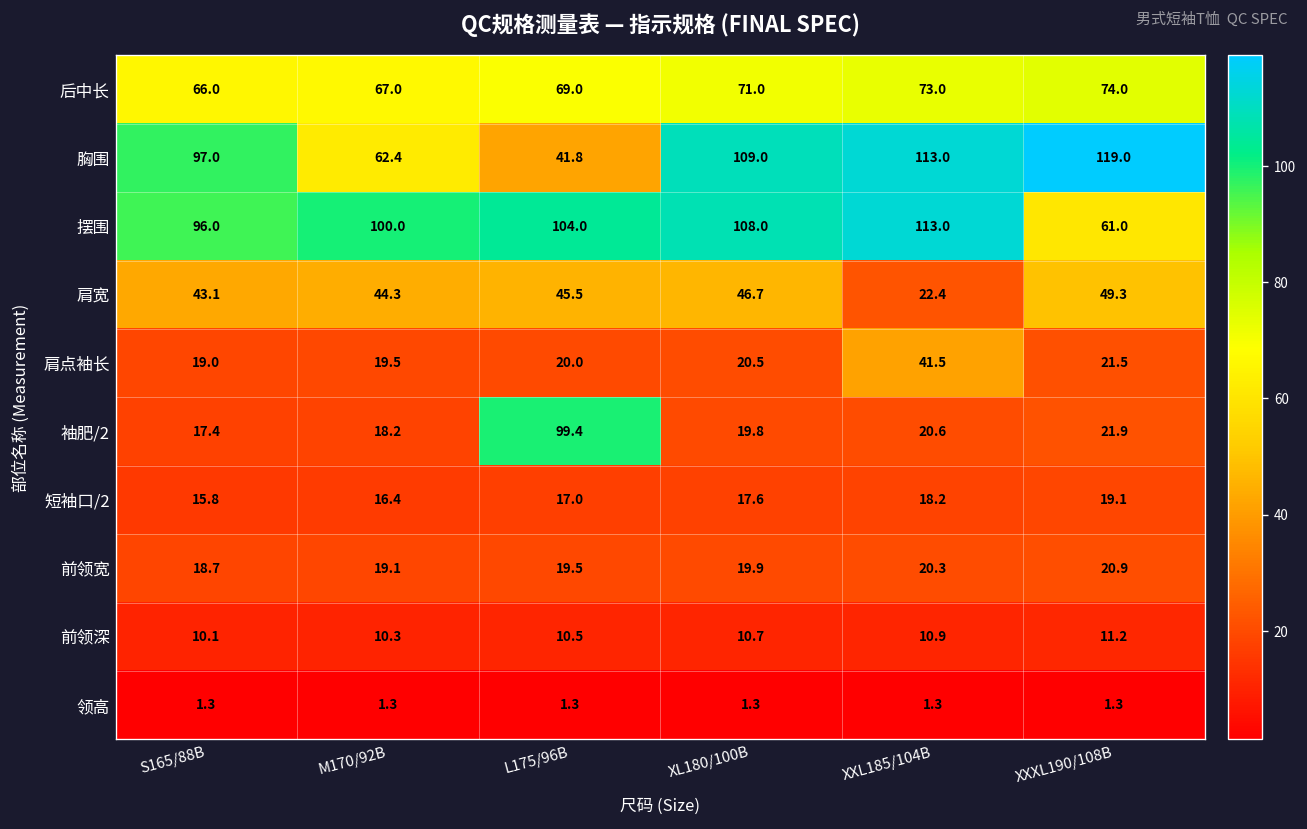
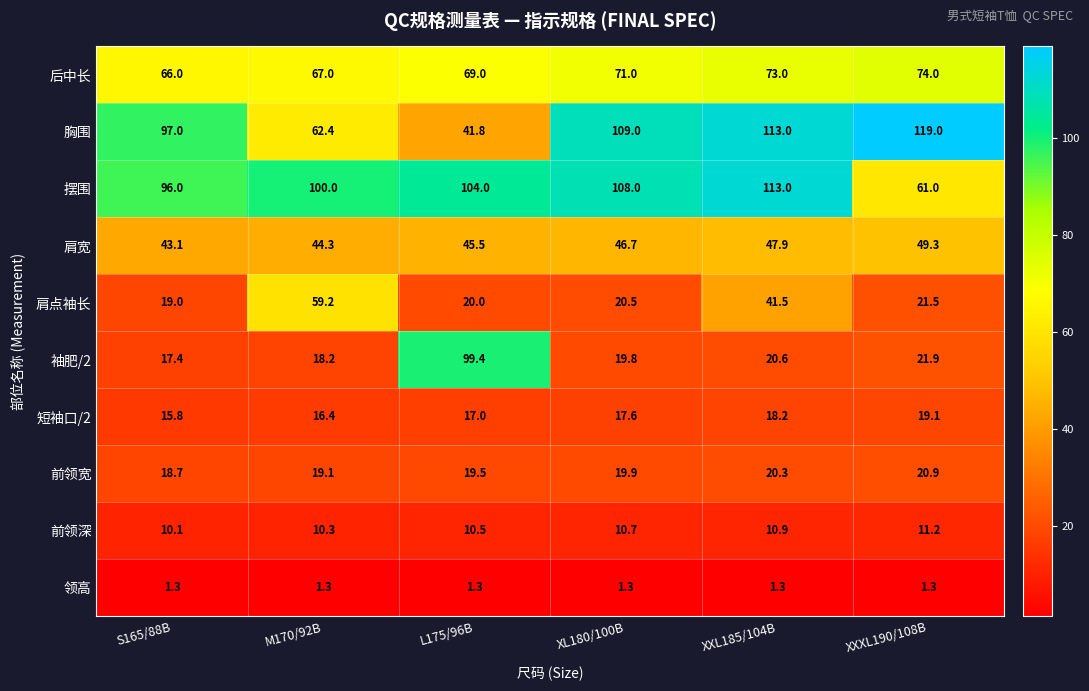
  {
    "后中长": {
      "S165/88B": 66.0,
      "M170/92B": 67.0,
      "L175/96B": 69.0,
      "XL180/100B": 71.0,
      "XXL185/104B": 73.0,
      "XXXL190/108B": 74.0
    },
    "胸围": {
      "S165/88B": 97.0,
      "M170/92B": 62.4,
      "L175/96B": 41.8,
      "XL180/100B": 109.0,
      "XXL185/104B": 113.0,
      "XXXL190/108B": 119.0
    },
    "摆围": {
      "S165/88B": 96.0,
      "M170/92B": 100.0,
      "L175/96B": 104.0,
      "XL180/100B": 108.0,
      "XXL185/104B": 113.0,
      "XXXL190/108B": 61.0
    },
    "肩宽": {
      "S165/88B": 43.1,
      "M170/92B": 44.3,
      "L175/96B": 45.5,
      "XL180/100B": 46.7,
-     "XXL185/104B": 22.4,
+     "XXL185/104B": 47.9,
      "XXXL190/108B": 49.3
    },
    "肩点袖长": {
      "S165/88B": 19.0,
-     "M170/92B": 19.5,
+     "M170/92B": 59.2,
      "L175/96B": 20.0,
      "XL180/100B": 20.5,
      "XXL185/104B": 41.5,
      "XXXL190/108B": 21.5
    },
    "袖肥/2": {
      "S165/88B": 17.4,
      "M170/92B": 18.2,
      "L175/96B": 99.4,
      "XL180/100B": 19.8,
      "XXL185/104B": 20.6,
      "XXXL190/108B": 21.9
    },
    "短袖口/2": {
      "S165/88B": 15.8,
      "M170/92B": 16.4,
      "L175/96B": 17.0,
      "XL180/100B": 17.6,
      "XXL185/104B": 18.2,
      "XXXL190/108B": 19.1
    },
    "前领宽": {
      "S165/88B": 18.7,
      "M170/92B": 19.1,
      "L175/96B": 19.5,
      "XL180/100B": 19.9,
      "XXL185/104B": 20.3,
      "XXXL190/108B": 20.9
    },
    "前领深": {
      "S165/88B": 10.1,
      "M170/92B": 10.3,
      "L175/96B": 10.5,
      "XL180/100B": 10.7,
      "XXL185/104B": 10.9,
      "XXXL190/108B": 11.2
    },
    "领高": {
      "S165/88B": 1.3,
      "M170/92B": 1.3,
      "L175/96B": 1.3,
      "XL180/100B": 1.3,
      "XXL185/104B": 1.3,
      "XXXL190/108B": 1.3
    }
  }
